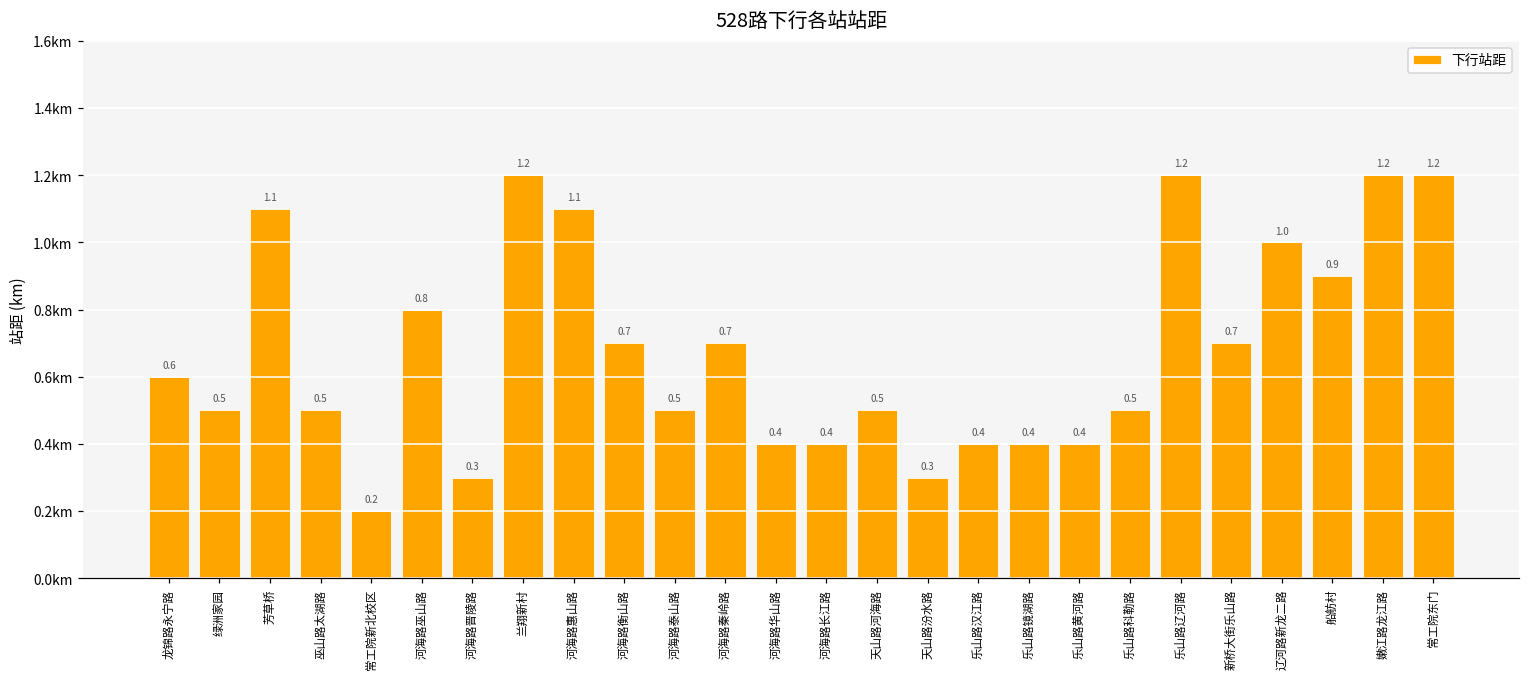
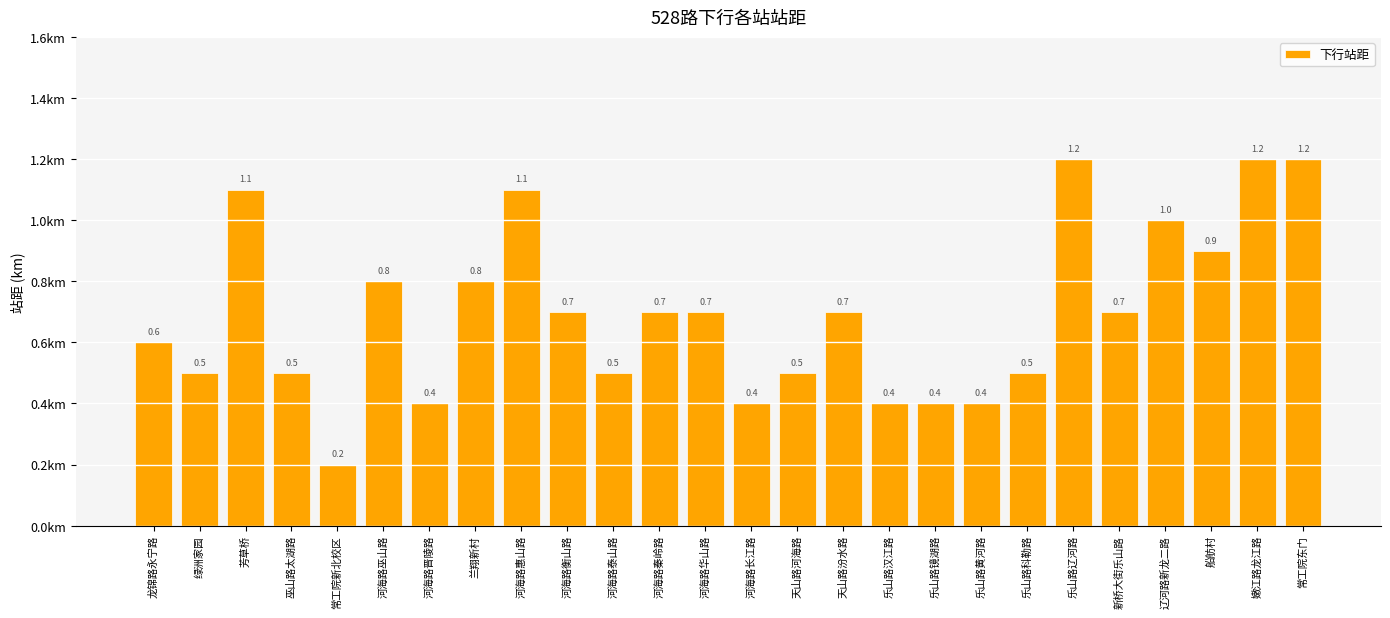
  {
    "龙锦路永宁路": 0.6,
    "绿洲家园": 0.5,
    "芳草桥": 1.1,
    "巫山路太湖路": 0.5,
    "常工院新北校区": 0.2,
    "河海路巫山路": 0.8,
-   "河海路晋陵路": 0.3,
-   "兰翔新村": 1.2,
+   "河海路晋陵路": 0.4,
+   "兰翔新村": 0.8,
    "河海路惠山路": 1.1,
    "河海路衡山路": 0.7,
    "河海路泰山路": 0.5,
    "河海路秦岭路": 0.7,
-   "河海路华山路": 0.4,
+   "河海路华山路": 0.7,
    "河海路长江路": 0.4,
    "天山路河海路": 0.5,
-   "天山路汾水路": 0.3,
+   "天山路汾水路": 0.7,
    "乐山路汉江路": 0.4,
    "乐山路镜湖路": 0.4,
    "乐山路黄河路": 0.4,
    "乐山路科勒路": 0.5,
    "乐山路辽河路": 1.2,
    "新桥大街乐山路": 0.7,
    "辽河路新龙二路": 1.0,
    "船舫村": 0.9,
    "嫩江路龙江路": 1.2,
    "常工院东门": 1.2
  }
